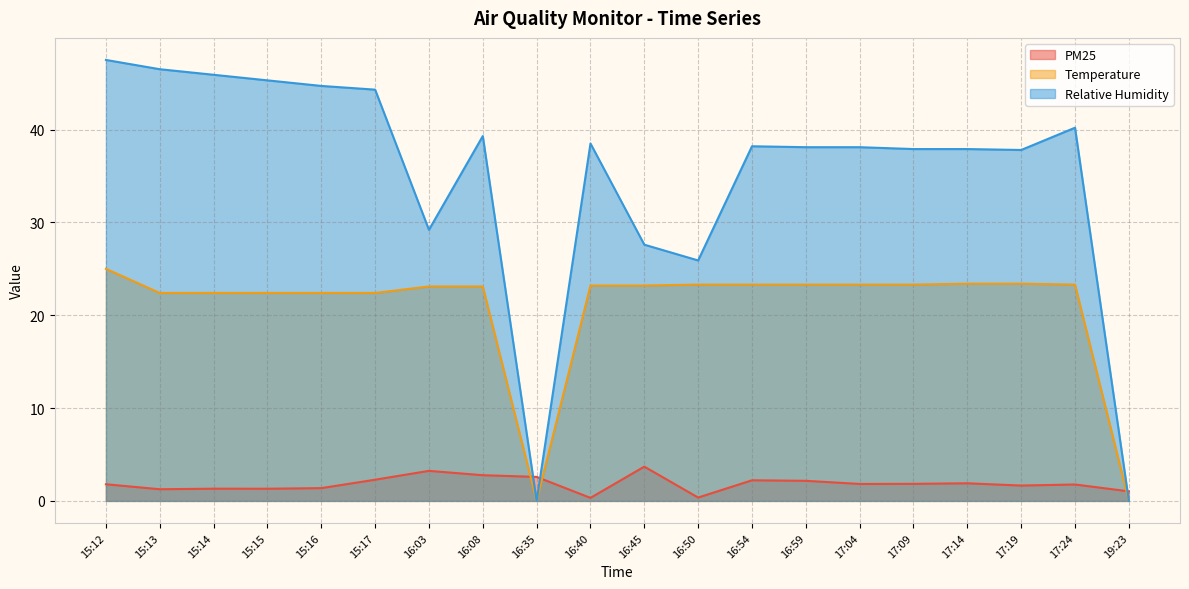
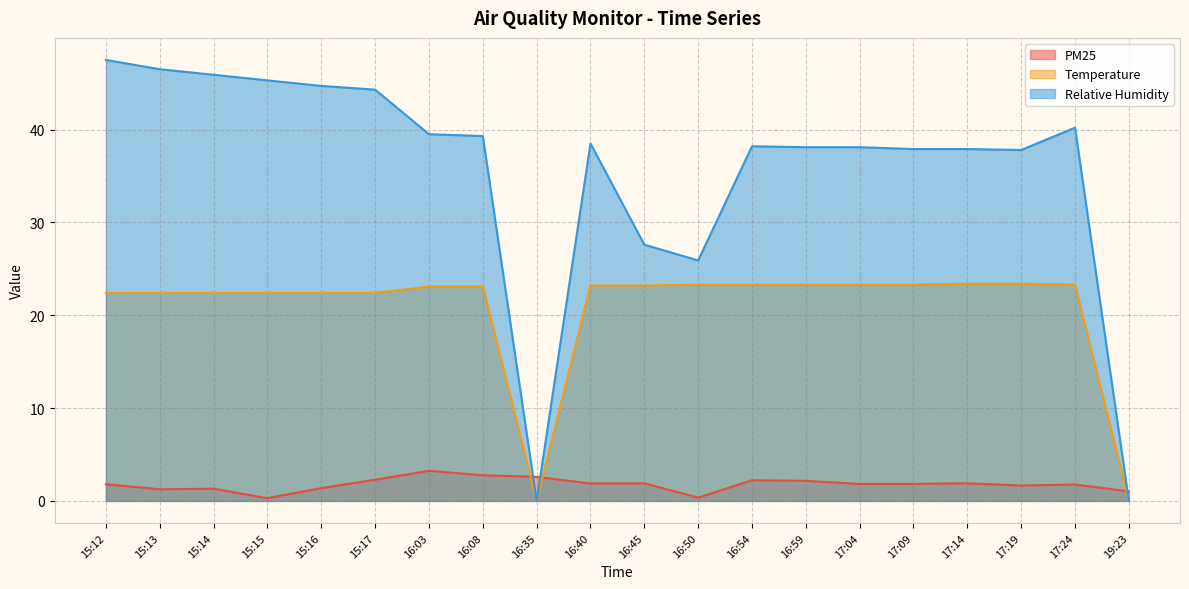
  {
    "PM25": {
      "15:12": 2,
      "15:13": 1,
      "15:14": 1,
-     "15:15": 1,
+     "15:15": 0,
      "15:16": 1,
      "15:17": 2,
      "16:03": 3,
      "16:08": 3,
      "16:35": 3,
-     "16:40": 0,
-     "16:45": 4,
+     "16:40": 2,
+     "16:45": 2,
      "16:50": 0,
      "16:54": 2,
      "16:59": 2,
      "17:04": 2,
      "17:09": 2,
      "17:14": 2,
      "17:19": 2,
      "17:24": 2,
      "19:23": 1
    },
    "Temperature": {
-     "15:12": 25,
+     "15:12": 22,
      "15:13": 22,
      "15:14": 22,
      "15:15": 22,
      "15:16": 22,
      "15:17": 22,
      "16:03": 23,
      "16:08": 23,
      "16:40": 23,
      "16:45": 23,
      "16:50": 23,
      "16:54": 23,
      "16:59": 23,
      "17:04": 23,
      "17:09": 23,
      "17:14": 23,
      "17:19": 23,
      "17:24": 23
    },
    "Relative Humidity": {
      "15:12": 48,
      "15:13": 47,
      "15:14": 46,
      "15:15": 45,
      "15:16": 45,
      "15:17": 44,
-     "16:03": 29,
+     "16:03": 40,
      "16:08": 39,
      "16:40": 39,
      "16:45": 28,
      "16:50": 26,
      "16:54": 38,
      "16:59": 38,
      "17:04": 38,
      "17:09": 38,
      "17:14": 38,
      "17:19": 38,
      "17:24": 40
    }
  }
